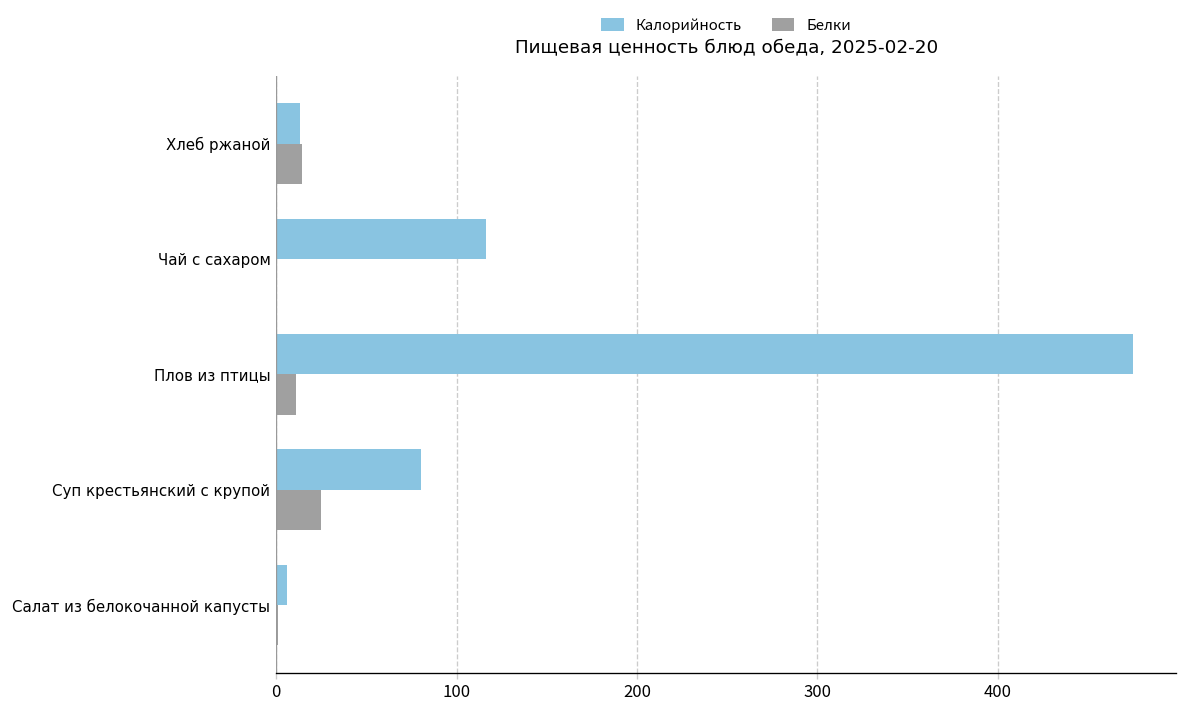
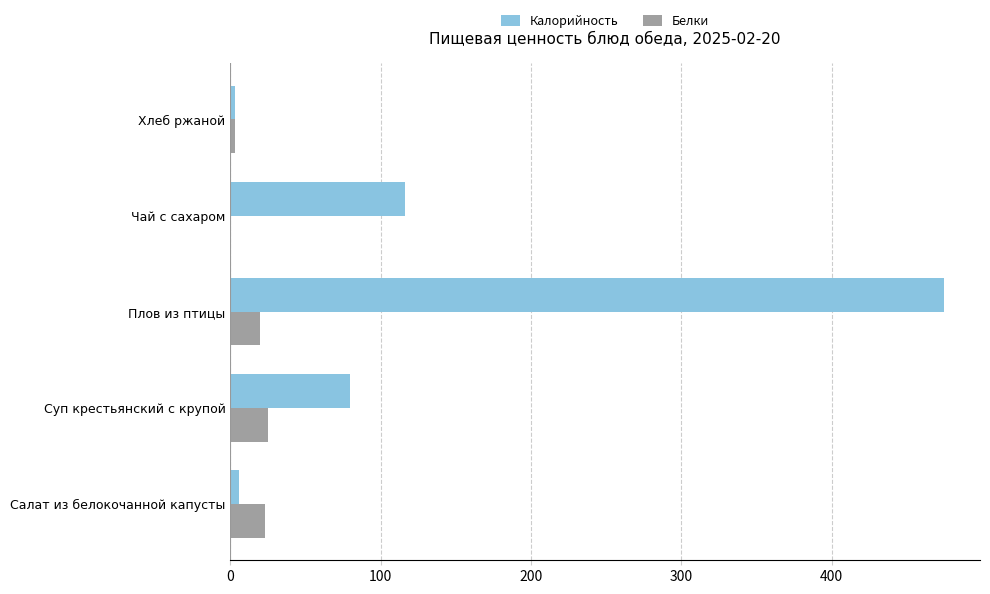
  {
    "Калорийность": {
-     "Хлеб ржаной": 13,
+     "Хлеб ржаной": 3,
      "Чай с сахаром": 116,
      "Плов из птицы": 475,
      "Суп крестьянский с крупой": 80,
      "Салат из белокочанной капусты": 6
    },
    "Белки": {
-     "Хлеб ржаной": 14,
+     "Хлеб ржаной": 3,
      "Чай с сахаром": 0,
-     "Плов из птицы": 11,
+     "Плов из птицы": 20,
      "Суп крестьянский с крупой": 25,
-     "Салат из белокочанной капусты": 1
+     "Салат из белокочанной капусты": 23
    }
  }
